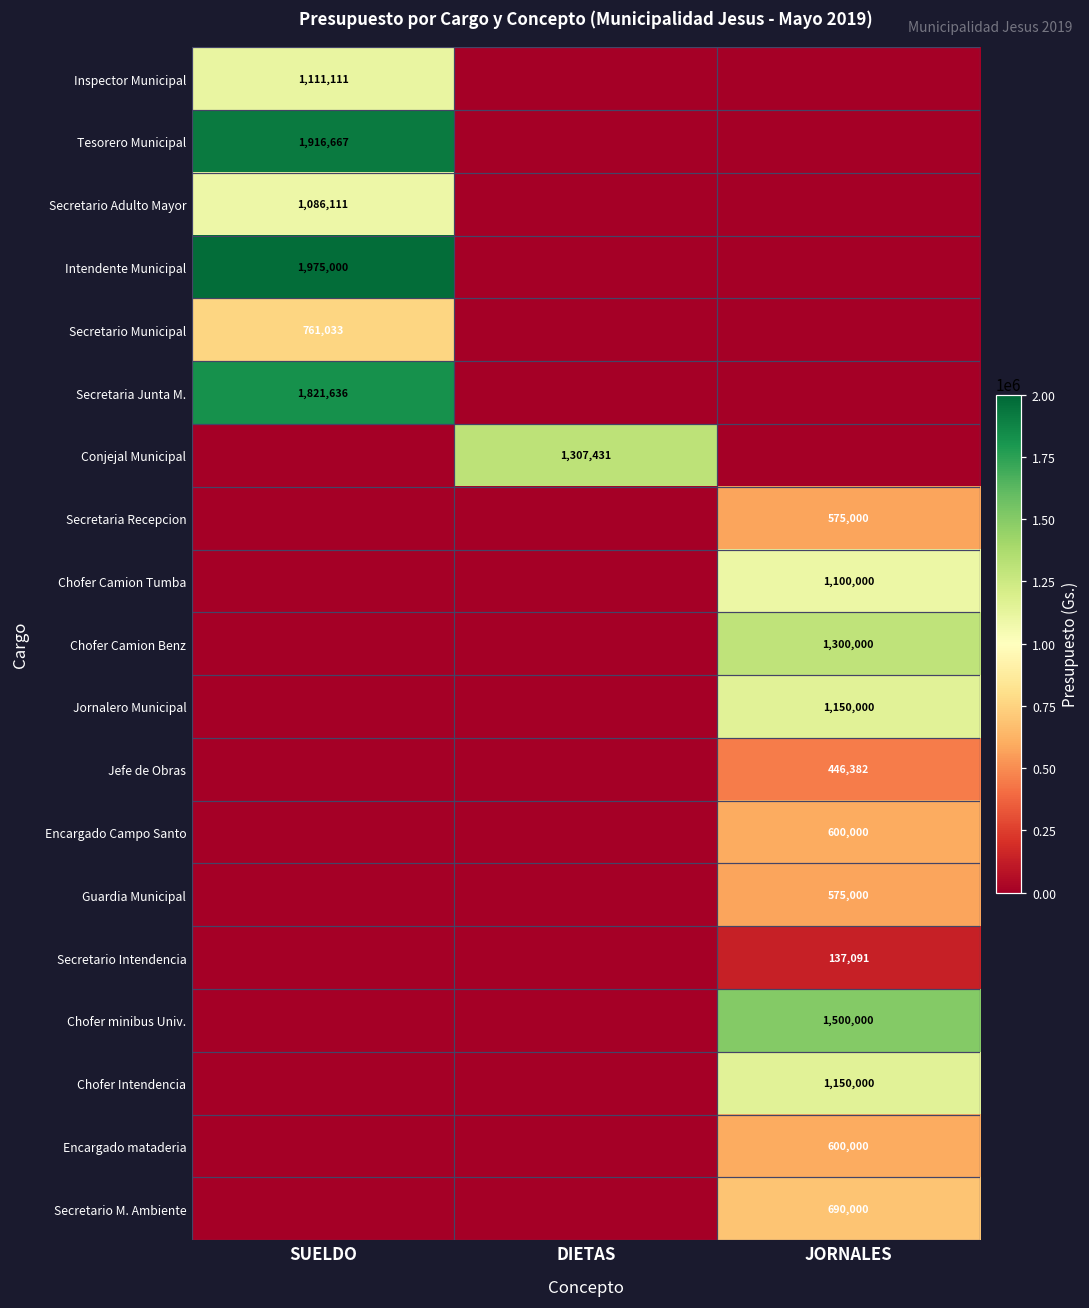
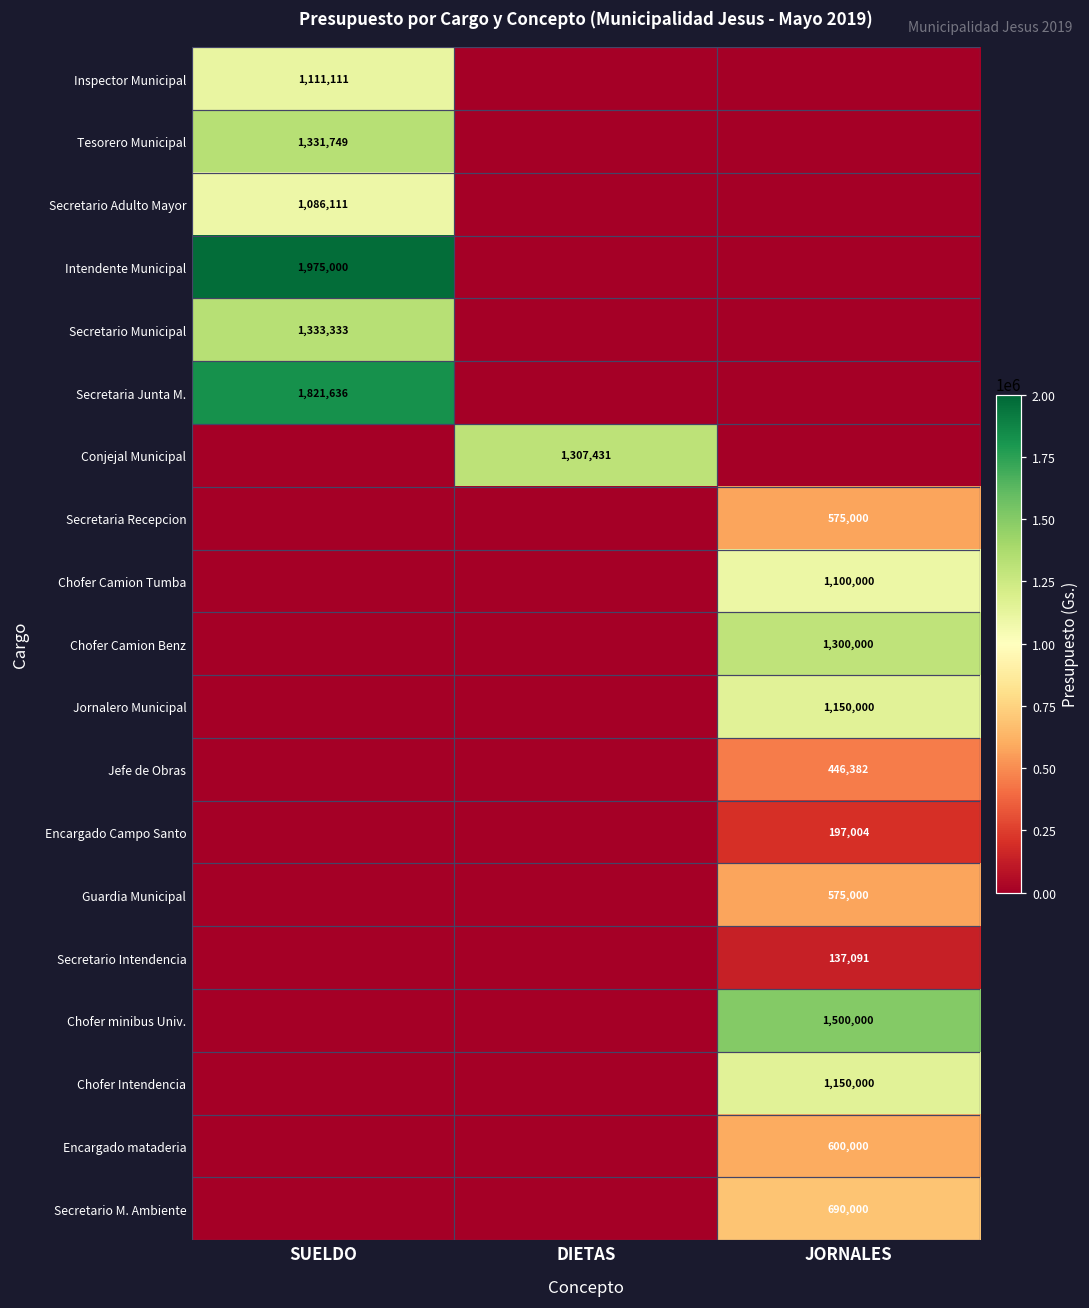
  {
    "Inspector Municipal": {
      "SUELDO": "1,111,111"
    },
    "Tesorero Municipal": {
-     "SUELDO": "1,916,667"
+     "SUELDO": "1,331,749"
    },
    "Secretario Adulto Mayor": {
      "SUELDO": "1,086,111"
    },
    "Intendente Municipal": {
      "SUELDO": "1,975,000"
    },
    "Secretario Municipal": {
-     "SUELDO": "761,033"
+     "SUELDO": "1,333,333"
    },
    "Secretaria Junta M.": {
      "SUELDO": "1,821,636"
    },
    "Conjejal Municipal": {
      "DIETAS": "1,307,431"
    },
    "Secretaria Recepcion": {
      "JORNALES": "575,000"
    },
    "Chofer Camion Tumba": {
      "JORNALES": "1,100,000"
    },
    "Chofer Camion Benz": {
      "JORNALES": "1,300,000"
    },
    "Jornalero Municipal": {
      "JORNALES": "1,150,000"
    },
    "Jefe de Obras": {
      "JORNALES": "446,382"
    },
    "Encargado Campo Santo": {
-     "JORNALES": "600,000"
+     "JORNALES": "197,004"
    },
    "Guardia Municipal": {
      "JORNALES": "575,000"
    },
    "Secretario Intendencia": {
      "JORNALES": "137,091"
    },
    "Chofer minibus Univ.": {
      "JORNALES": "1,500,000"
    },
    "Chofer Intendencia": {
      "JORNALES": "1,150,000"
    },
    "Encargado mataderia": {
      "JORNALES": "600,000"
    },
    "Secretario M. Ambiente": {
      "JORNALES": "690,000"
    }
  }
